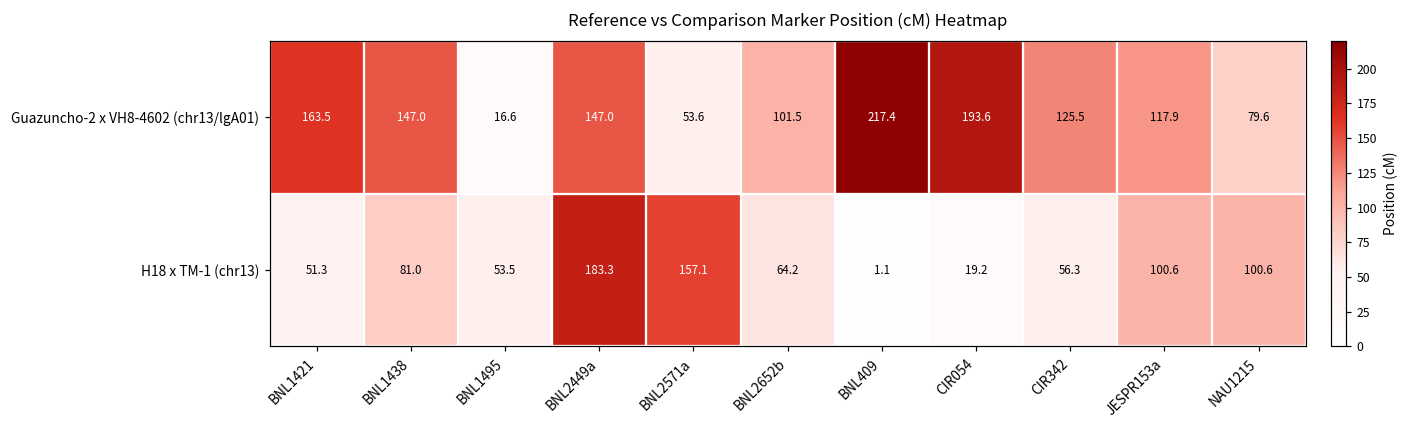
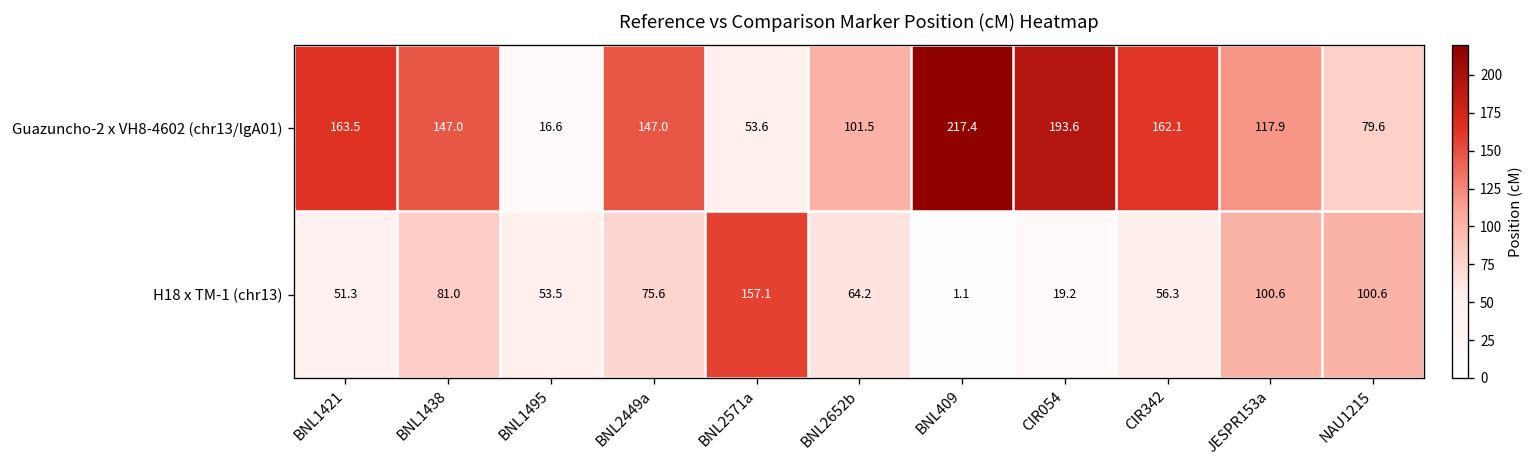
  {
    "Guazuncho-2 x VH8-4602 (chr13/lgA01)": {
      "BNL1421": 163.5,
      "BNL1438": 147.0,
      "BNL1495": 16.6,
      "BNL2449a": 147.0,
      "BNL2571a": 53.6,
      "BNL2652b": 101.5,
      "BNL409": 217.4,
      "CIR054": 193.6,
-     "CIR342": 125.5,
+     "CIR342": 162.1,
      "JESPR153a": 117.9,
      "NAU1215": 79.6
    },
    "H18 x TM-1 (chr13)": {
      "BNL1421": 51.3,
      "BNL1438": 81.0,
      "BNL1495": 53.5,
-     "BNL2449a": 183.3,
+     "BNL2449a": 75.6,
      "BNL2571a": 157.1,
      "BNL2652b": 64.2,
      "BNL409": 1.1,
      "CIR054": 19.2,
      "CIR342": 56.3,
      "JESPR153a": 100.6,
      "NAU1215": 100.6
    }
  }
